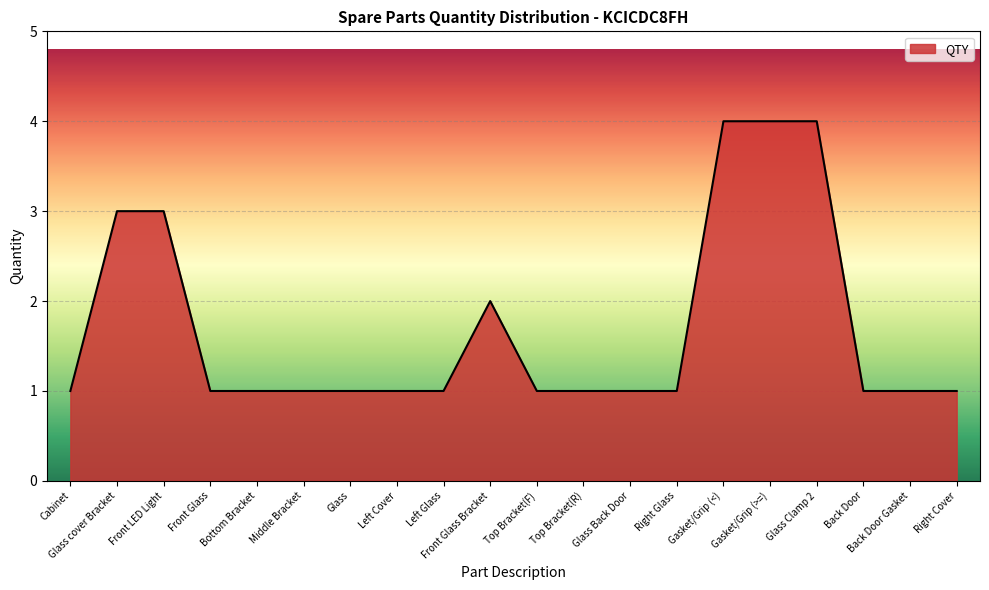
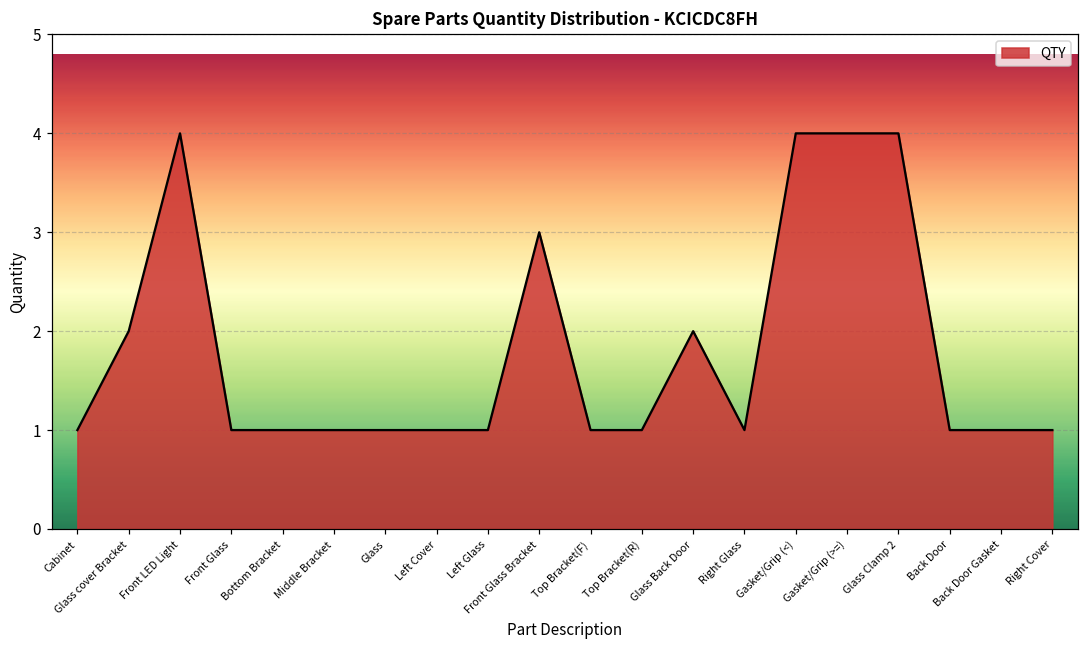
  {
    "Cabinet": 1,
-   "Glass cover Bracket": 3,
-   "Front LED Light": 3,
+   "Glass cover Bracket": 2,
+   "Front LED Light": 4,
    "Front Glass": 1,
    "Bottom Bracket": 1,
    "Middle Bracket": 1,
    "Glass": 1,
    "Left Cover": 1,
    "Left Glass": 1,
-   "Front Glass Bracket": 2,
+   "Front Glass Bracket": 3,
    "Top Bracket(F)": 1,
    "Top Bracket(R)": 1,
-   "Glass Back Door": 1,
+   "Glass Back Door": 2,
    "Right Glass": 1,
    "Gasket/Grip (<)": 4,
    "Gasket/Grip (>=)": 4,
    "Glass Clamp 2": 4,
    "Back Door": 1,
    "Back Door Gasket": 1,
    "Right Cover": 1
  }
